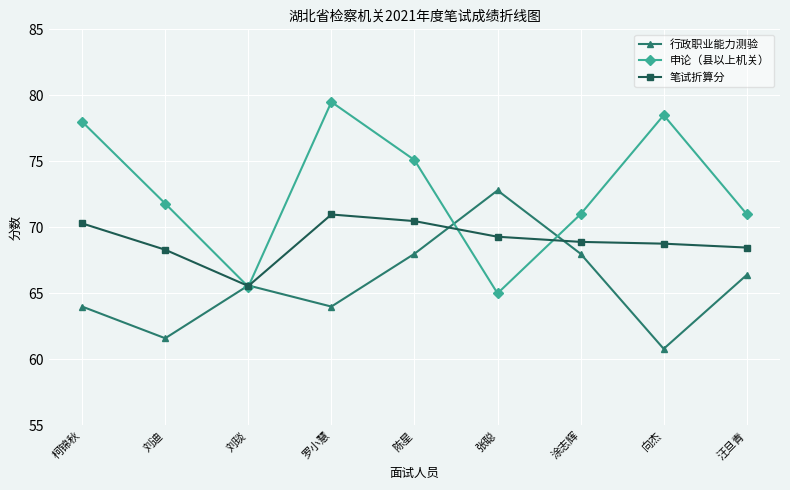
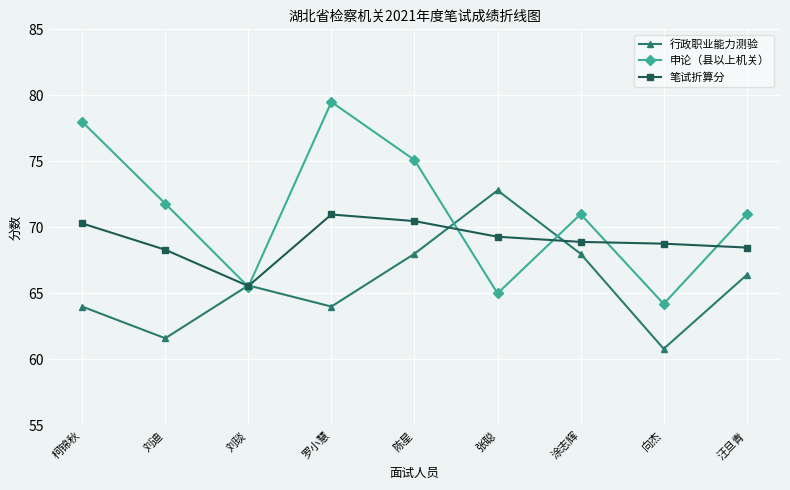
  {
    "申论（县以上机关）": {
      "柯锦秋": 78.0,
      "刘迪": 71.8,
      "罗小慧": 79.5,
      "陈星": 75.1,
      "张聪": 65.0,
      "涂志辉": 71.0,
-     "向杰": 78.5,
+     "向杰": 64.2,
      "汪旦青": 71.0
    }
  }
